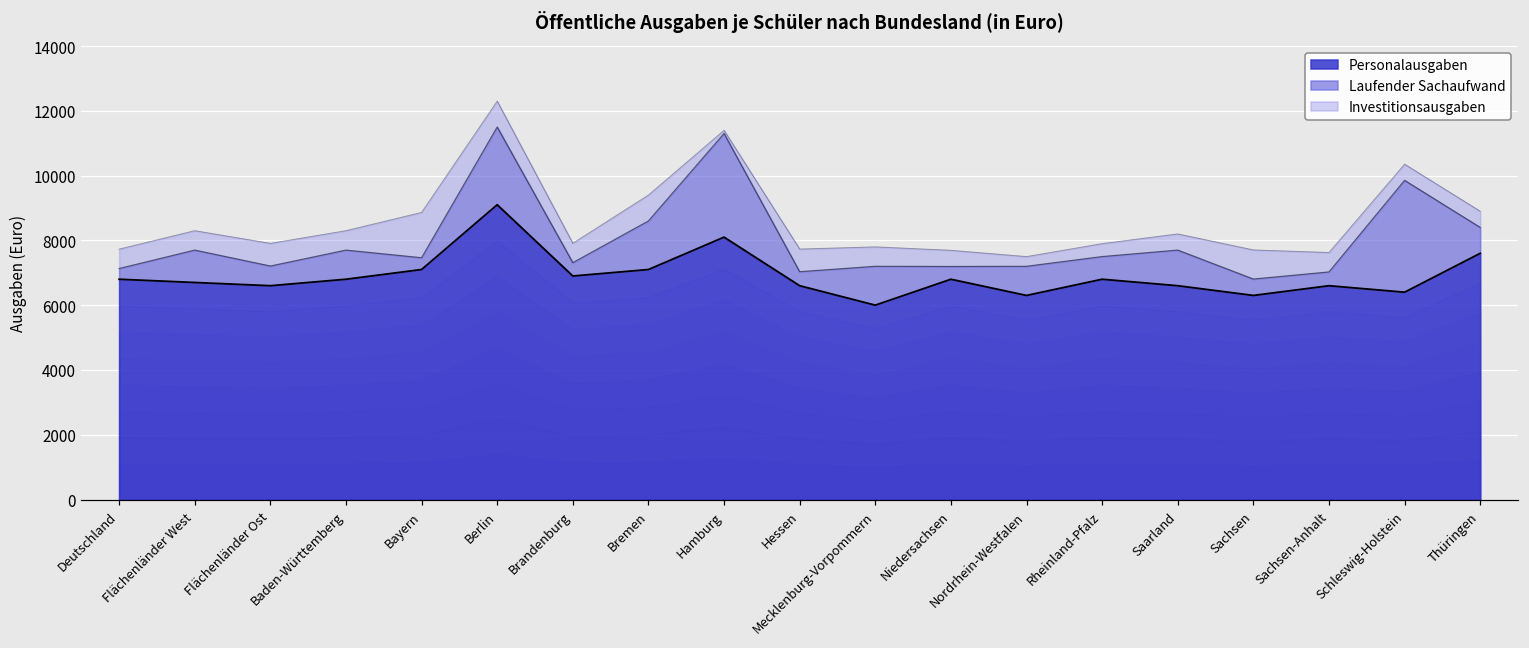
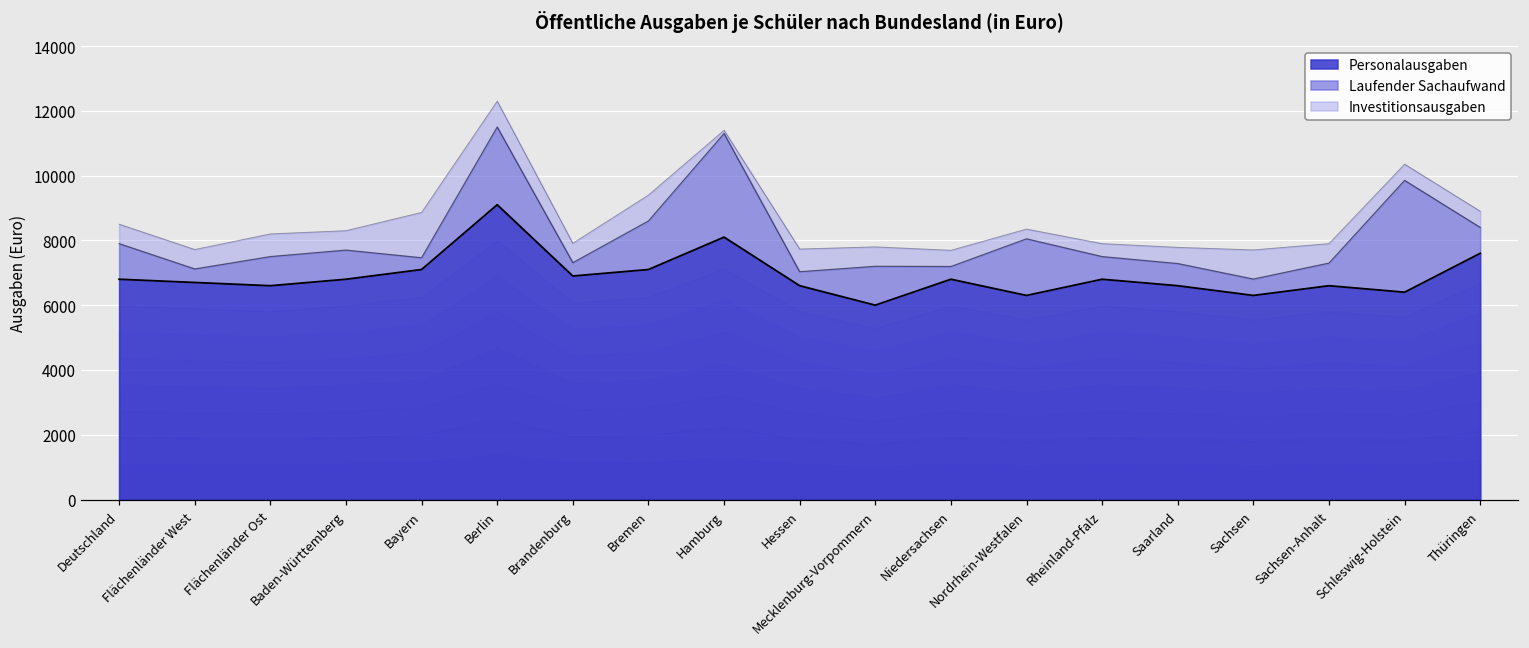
  {
    "Laufender Sachaufwand": {
-     "Deutschland": 300,
-     "Flächenländer West": 1000,
-     "Flächenländer Ost": 600,
+     "Deutschland": 1100,
+     "Flächenländer West": 400,
+     "Flächenländer Ost": 900,
      "Baden-Württemberg": 900,
      "Bayern": 400,
      "Berlin": 2400,
      "Brandenburg": 400,
      "Bremen": 1500,
      "Hamburg": 3200,
      "Hessen": 400,
      "Mecklenburg-Vorpommern": 1200,
      "Niedersachsen": 400,
-     "Nordrhein-Westfalen": 900,
+     "Nordrhein-Westfalen": 1700,
      "Rheinland-Pfalz": 700,
-     "Saarland": 1100,
+     "Saarland": 700,
      "Sachsen": 500,
-     "Sachsen-Anhalt": 400,
+     "Sachsen-Anhalt": 700,
      "Schleswig-Holstein": 3500,
      "Thüringen": 800
    }
  }
